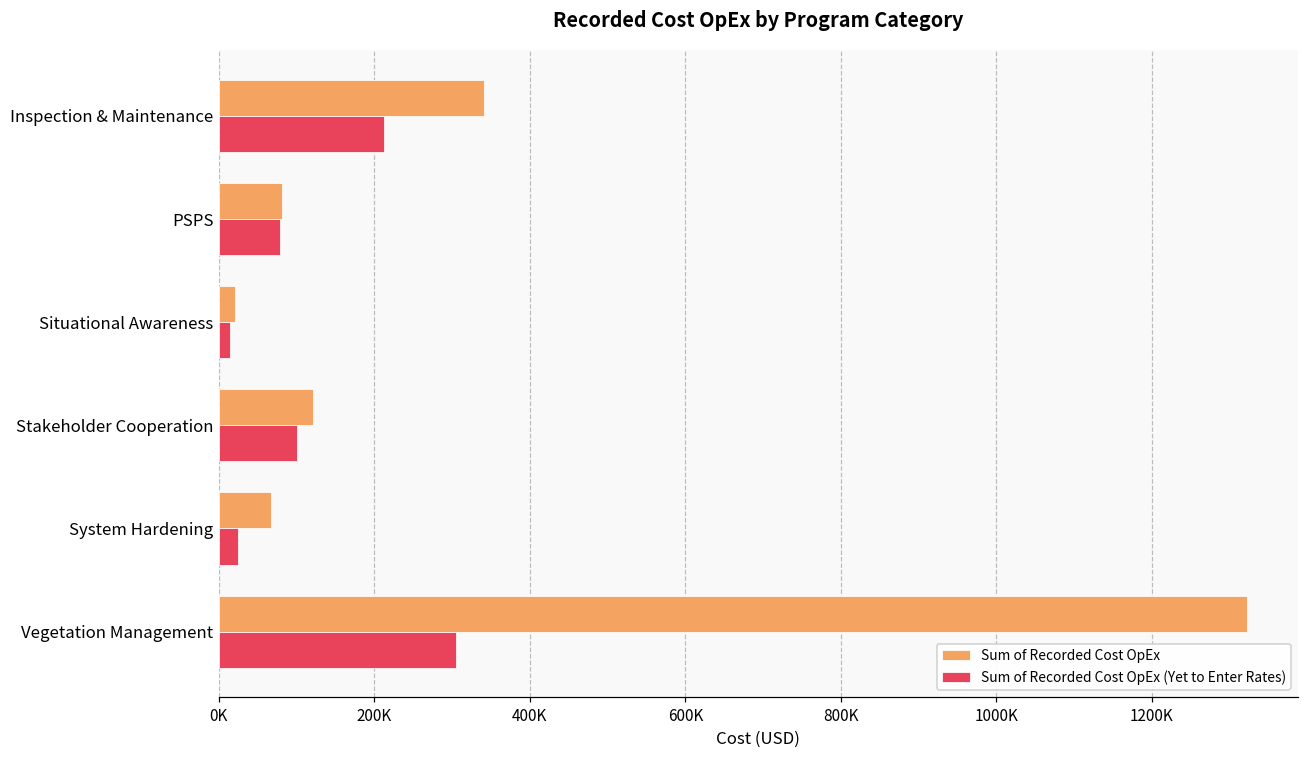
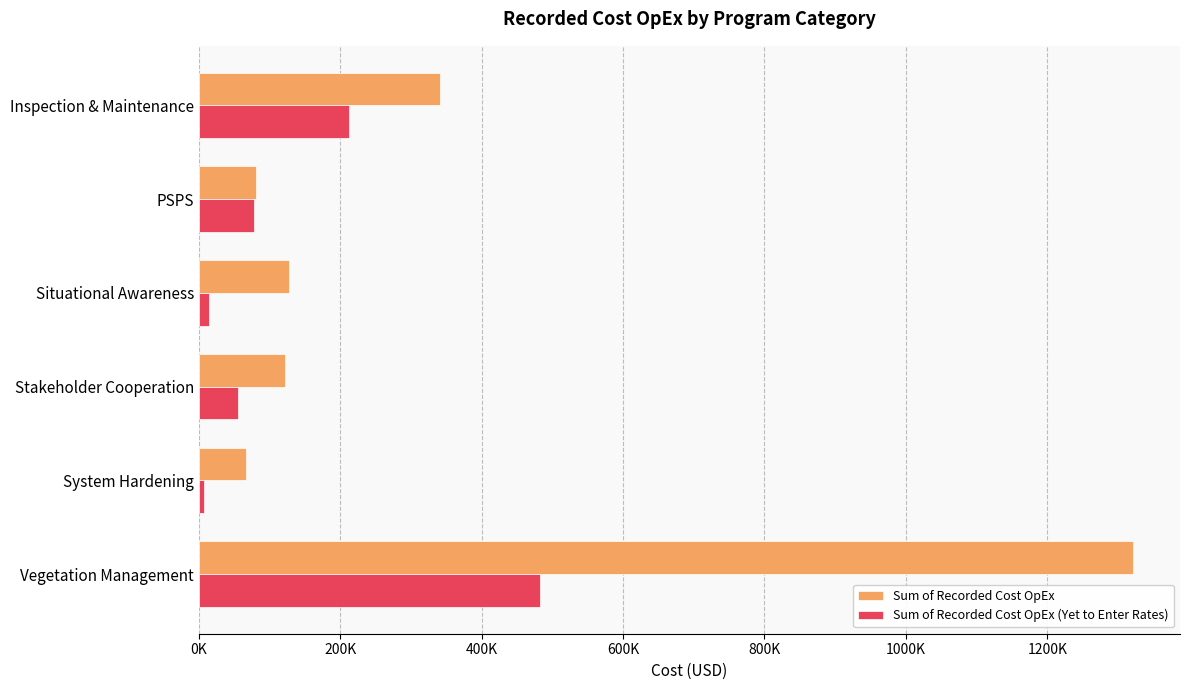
  {
    "Sum of Recorded Cost OpEx": {
      "Inspection & Maintenance": 340000,
      "PSPS": 80000,
-     "Situational Awareness": 20000,
+     "Situational Awareness": 130000,
      "Stakeholder Cooperation": 120000,
      "System Hardening": 70000,
      "Vegetation Management": 1320000
    },
    "Sum of Recorded Cost OpEx (Yet to Enter Rates)": {
      "Inspection & Maintenance": 210000,
      "PSPS": 80000,
      "Situational Awareness": 10000,
-     "Stakeholder Cooperation": 100000,
-     "System Hardening": 20000,
-     "Vegetation Management": 310000
+     "Stakeholder Cooperation": 50000,
+     "System Hardening": 10000,
+     "Vegetation Management": 480000
    }
  }
